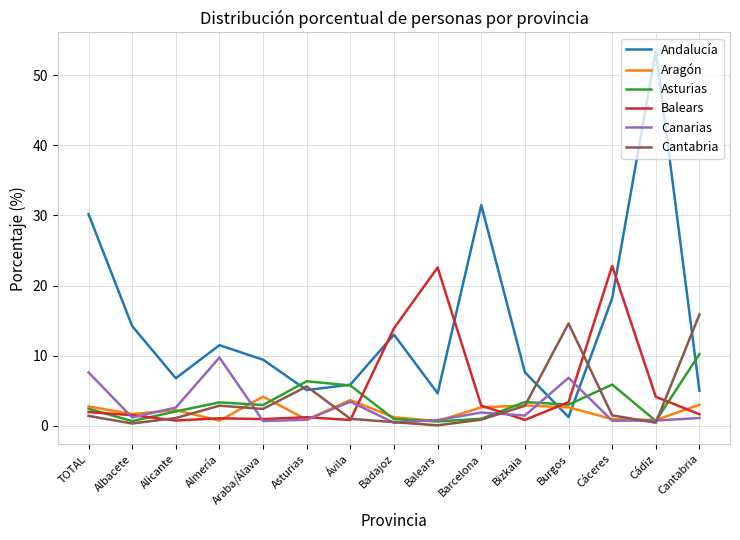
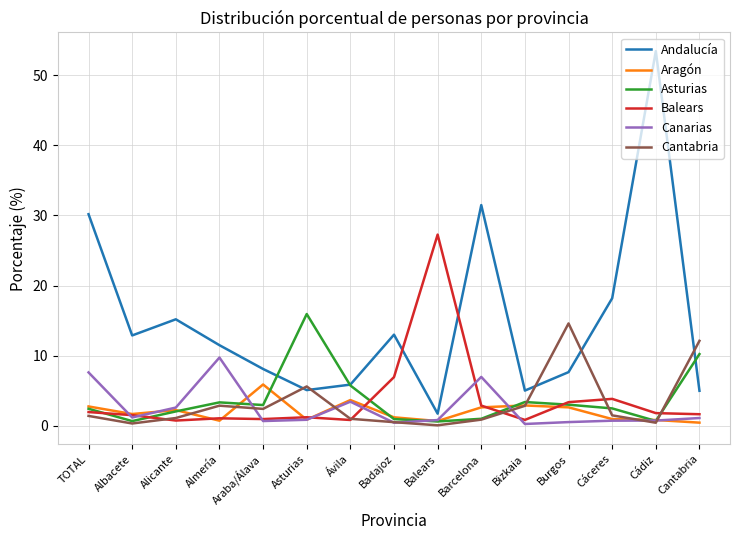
  {
    "Andalucía": {
      "TOTAL": 30,
-     "Albacete": 14,
-     "Alicante": 7,
+     "Albacete": 13,
+     "Alicante": 15,
      "Almería": 12,
-     "Araba/Álava": 9,
+     "Araba/Álava": 8,
      "Asturias": 5,
      "Badajoz": 13,
-     "Balears": 5,
+     "Balears": 2,
      "Barcelona": 31,
-     "Bizkaia": 8,
-     "Burgos": 1,
+     "Bizkaia": 5,
+     "Burgos": 8,
      "Cáceres": 18,
      "Cantabria": 5
    },
    "Aragón": {
-     "Araba/Álava": 4,
+     "Araba/Álava": 6,
      "Burgos": 3,
-     "Cantabria": 3
+     "Cantabria": 0
    },
    "Asturias": {
      "Almería": 3,
      "Araba/Álava": 3,
-     "Asturias": 6,
+     "Asturias": 16,
      "Bizkaia": 3,
-     "Cáceres": 6,
+     "Cáceres": 3,
      "Cantabria": 10
    },
    "Balears": {
      "TOTAL": 2,
-     "Badajoz": 14,
-     "Balears": 23,
+     "Badajoz": 7,
+     "Balears": 27,
      "Bizkaia": 1,
-     "Cáceres": 23,
-     "Cádiz": 4,
+     "Cáceres": 4,
+     "Cádiz": 2,
      "Cantabria": 2
    },
    "Canarias": {
      "TOTAL": 8,
      "Almería": 10,
-     "Barcelona": 2,
-     "Bizkaia": 1,
-     "Burgos": 7,
+     "Barcelona": 7,
+     "Bizkaia": 0,
+     "Burgos": 1,
      "Cantabria": 1
    },
    "Cantabria": {
      "TOTAL": 1,
      "Almería": 3,
      "Araba/Álava": 2,
      "Asturias": 6,
      "Balears": 0,
      "Burgos": 15,
      "Cáceres": 2,
-     "Cantabria": 16
+     "Cantabria": 12
    }
  }
